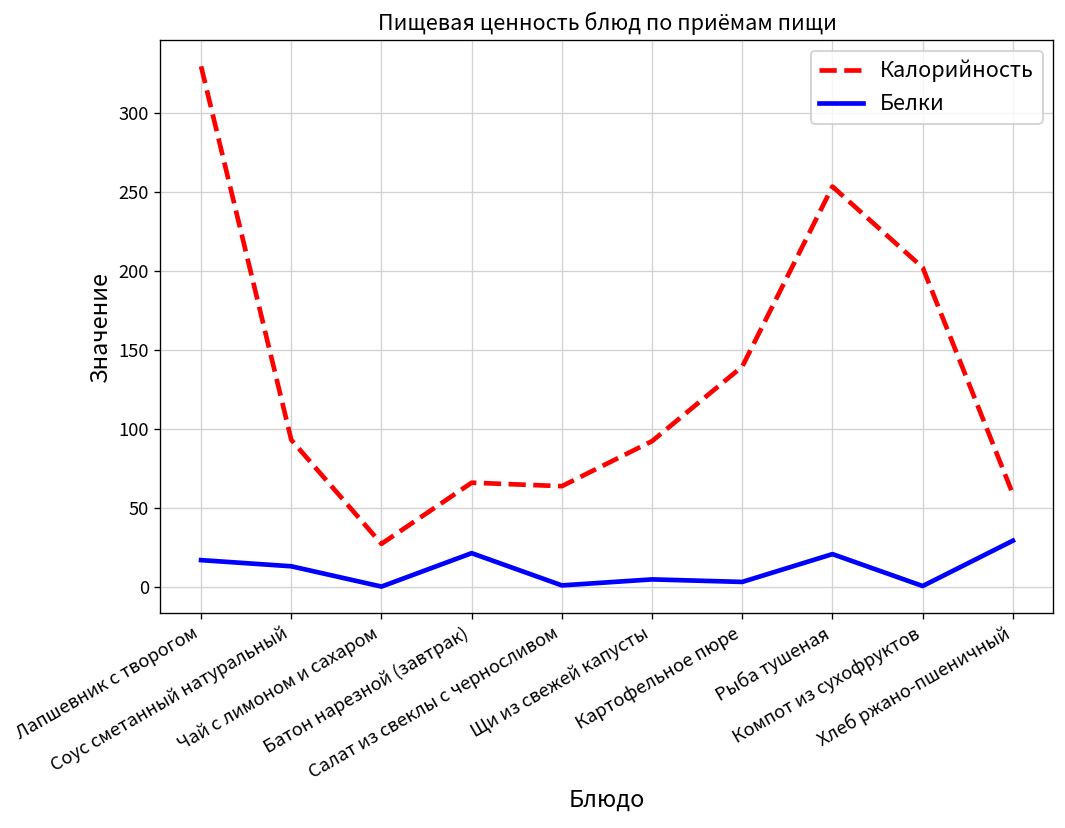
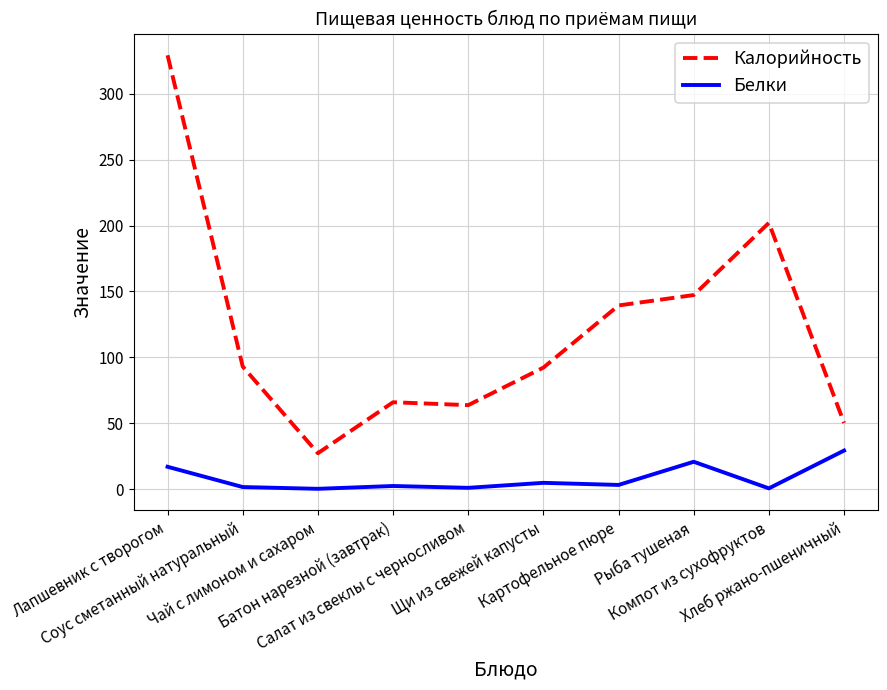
  {
    "Калорийность": {
      "Лапшевник с творогом": 329,
      "Соус сметанный натуральный": 93,
      "Чай с лимоном и сахаром": 27,
      "Батон нарезной (завтрак)": 66,
      "Салат из свеклы с черносливом": 64,
      "Щи из свежей капусты": 92,
      "Картофельное пюре": 139,
-     "Рыба тушеная": 253,
+     "Рыба тушеная": 147,
      "Компот из сухофруктов": 202,
-     "Хлеб ржано-пшеничный": 59
+     "Хлеб ржано-пшеничный": 50
    },
    "Белки": {
      "Лапшевник с творогом": 17,
-     "Соус сметанный натуральный": 13,
+     "Соус сметанный натуральный": 2,
      "Чай с лимоном и сахаром": 0,
-     "Батон нарезной (завтрак)": 21,
+     "Батон нарезной (завтрак)": 2,
      "Салат из свеклы с черносливом": 1,
      "Щи из свежей капусты": 5,
      "Картофельное пюре": 3,
      "Рыба тушеная": 21,
      "Компот из сухофруктов": 1,
      "Хлеб ржано-пшеничный": 29
    }
  }
